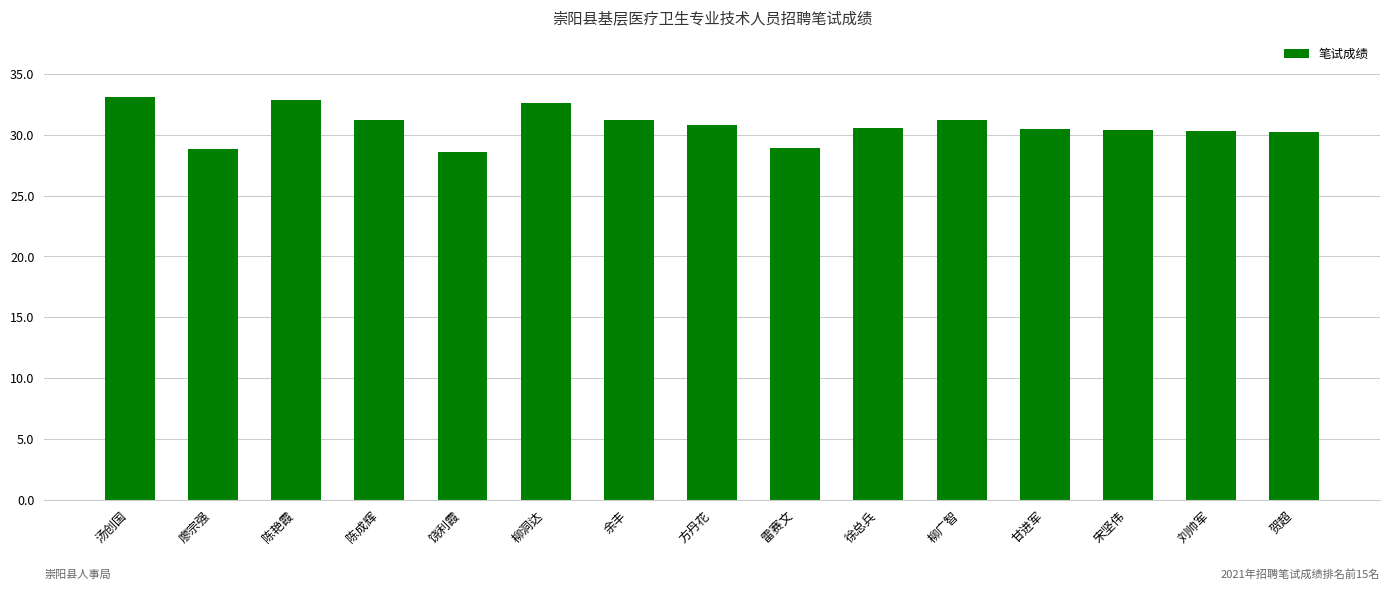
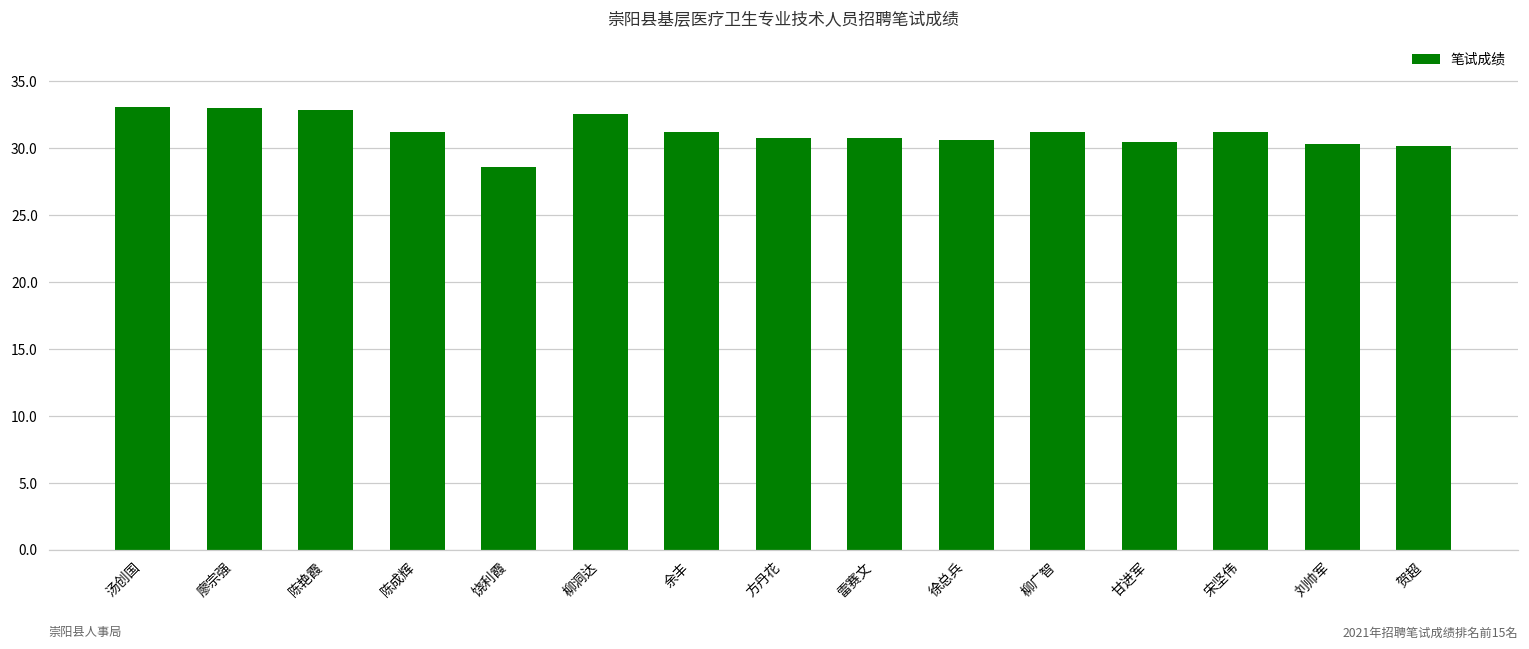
  {
    "汤创国": 33.1,
-   "廖宗强": 28.8,
+   "廖宗强": 33.0,
    "陈艳霞": 32.9,
    "陈成辉": 31.2,
    "饶利霞": 28.6,
    "柳洞达": 32.6,
    "余丰": 31.2,
    "方丹花": 30.8,
-   "雷赛文": 28.9,
+   "雷赛文": 30.8,
    "徐总兵": 30.6,
    "柳广智": 31.2,
    "甘进军": 30.5,
-   "宋坚伟": 30.4,
+   "宋坚伟": 31.2,
    "刘帅军": 30.3,
    "贺超": 30.2
  }
